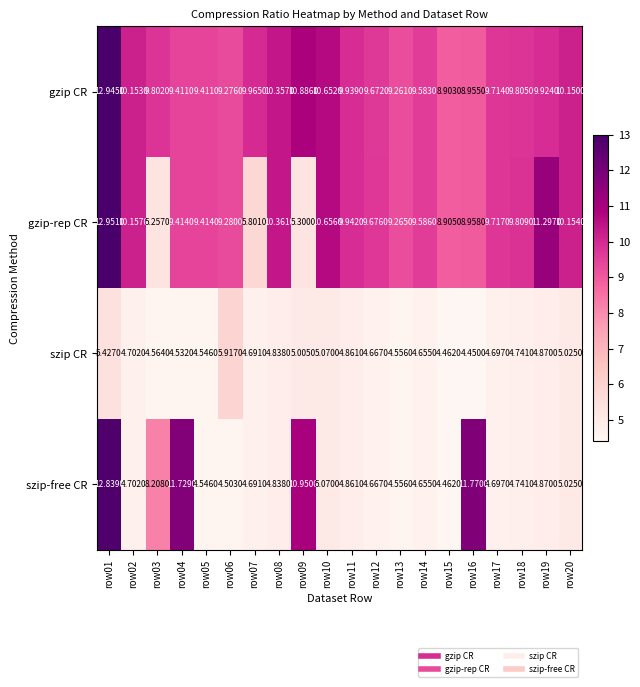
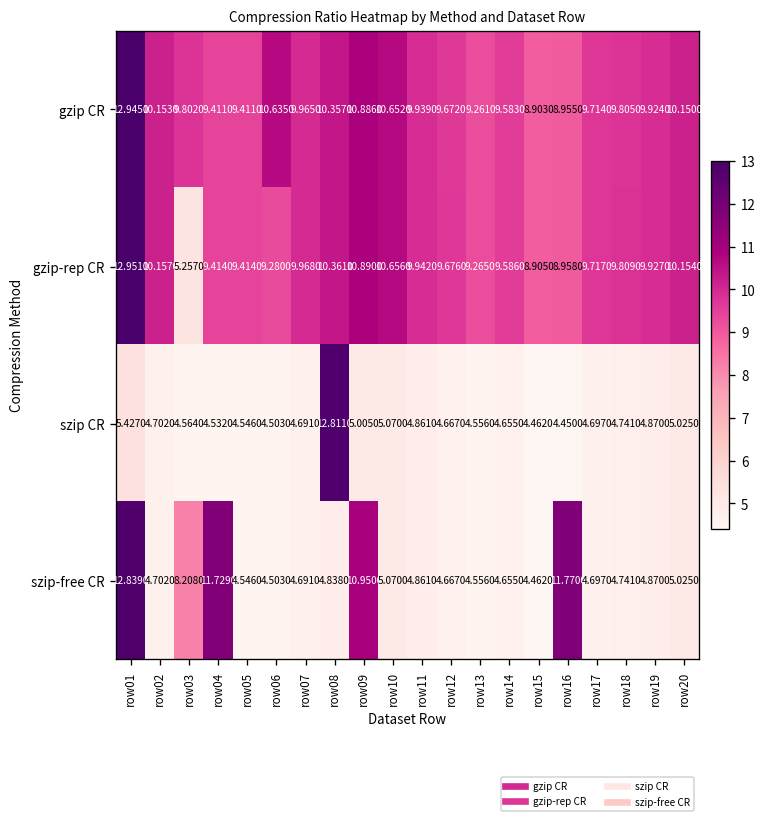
  {
    "gzip CR": {
      "row03": 9.8020,
      "row04": 9.4110,
      "row05": 9.4110,
-     "row06": 9.2760,
+     "row06": 10.6350,
      "row07": 9.9650,
      "row11": 9.9390,
      "row12": 9.6720,
      "row13": 9.2610,
      "row14": 9.5830,
      "row15": 8.9030,
      "row16": 8.9550,
      "row17": 9.7140,
      "row18": 9.8050,
      "row19": 9.9240,
      "row20": 10.1500
    },
    "gzip-rep CR": {
      "row03": 5.2570,
      "row04": 9.4140,
      "row05": 9.4140,
      "row06": 9.2800,
-     "row07": 5.8010,
+     "row07": 9.9680,
      "row08": 10.3610,
-     "row09": 5.3000,
+     "row09": 10.8900,
      "row10": 10.6560,
      "row11": 9.9420,
      "row12": 9.6760,
      "row13": 9.2650,
      "row14": 9.5860,
      "row15": 8.9050,
      "row16": 8.9580,
      "row17": 9.7170,
      "row18": 9.8090,
-     "row19": 11.2970
+     "row19": 9.9270
    },
    "szip CR": {
      "row01": 5.4270,
      "row02": 4.7020,
      "row03": 4.5640,
      "row04": 4.5320,
      "row05": 4.5460,
-     "row06": 5.9170,
+     "row06": 4.5030,
      "row07": 4.6910,
-     "row08": 4.8380,
+     "row08": 12.8110,
      "row09": 5.0050,
      "row10": 5.0700,
      "row11": 4.8610,
      "row12": 4.6670,
      "row13": 4.5560,
      "row14": 4.6550,
      "row15": 4.4620,
      "row16": 4.4500,
      "row17": 4.6970,
      "row18": 4.7410,
      "row19": 4.8700,
      "row20": 5.0250
    },
    "szip-free CR": {
      "row01": 12.8390,
      "row02": 4.7020,
      "row03": 8.2080,
      "row04": 11.7290,
      "row05": 4.5460,
      "row06": 4.5030,
      "row07": 4.6910,
      "row08": 4.8380,
      "row09": 10.9500,
      "row10": 5.0700,
      "row11": 4.8610,
      "row12": 4.6670,
      "row13": 4.5560,
      "row14": 4.6550,
      "row15": 4.4620,
      "row16": 11.7700,
      "row17": 4.6970,
      "row18": 4.7410,
      "row19": 4.8700,
      "row20": 5.0250
    }
  }
